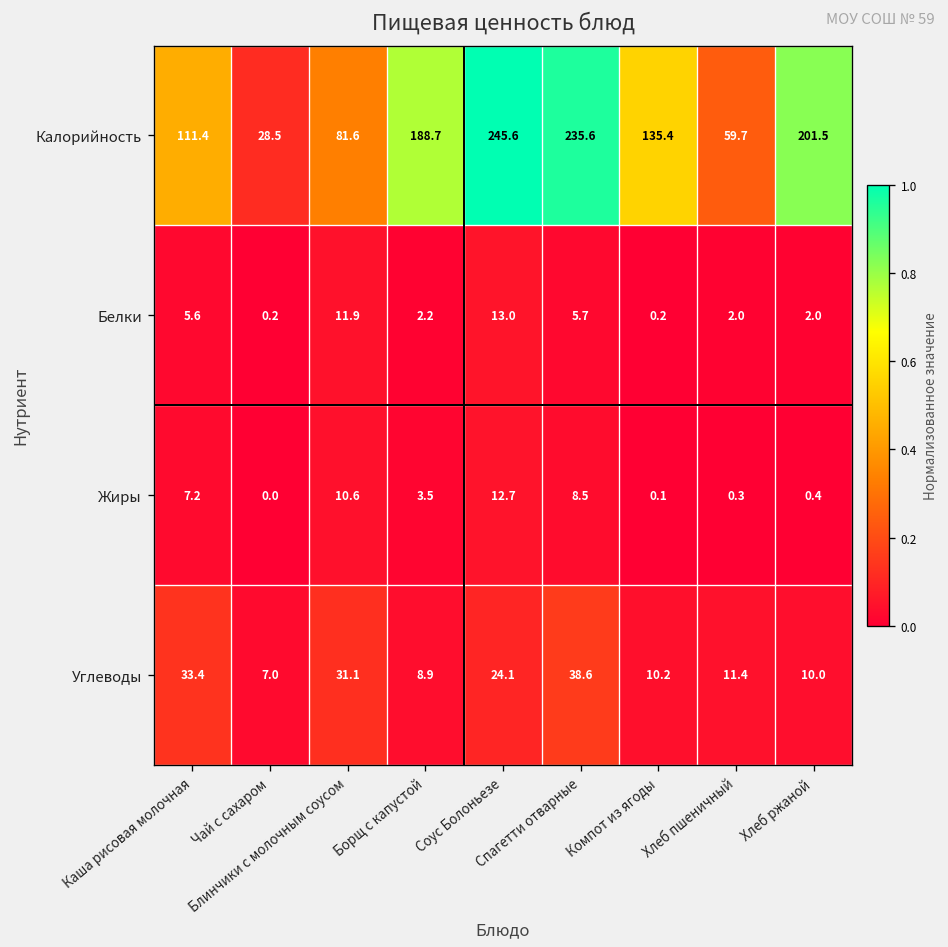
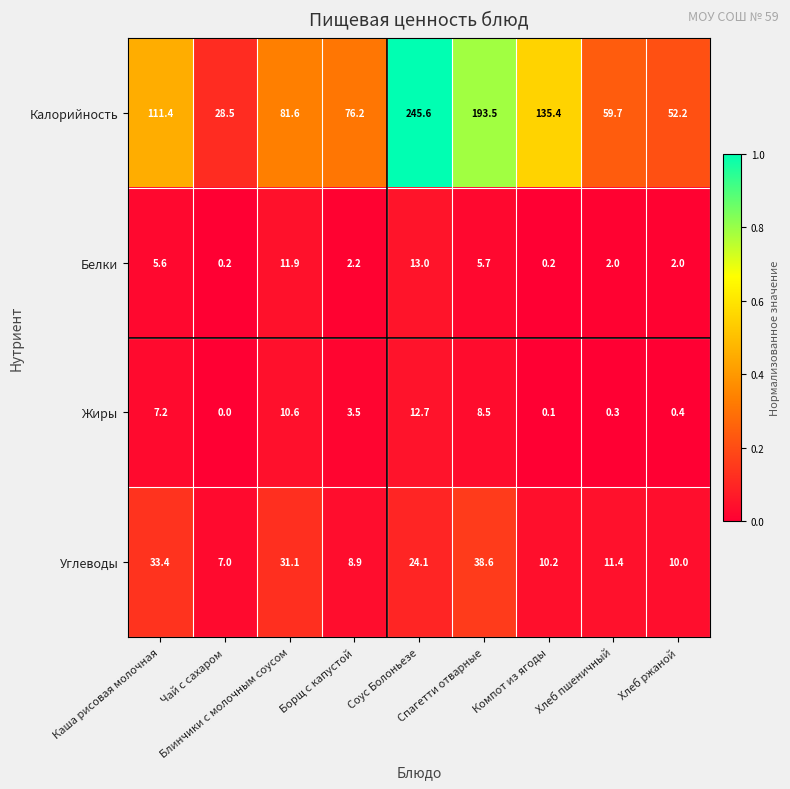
  {
    "Калорийность": {
      "Каша рисовая молочная": 111.4,
      "Чай с сахаром": 28.5,
      "Блинчики с молочным соусом": 81.6,
-     "Борщ с капустой": 188.7,
+     "Борщ с капустой": 76.2,
      "Соус Болоньезе": 245.6,
-     "Спагетти отварные": 235.6,
+     "Спагетти отварные": 193.5,
      "Компот из ягоды": 135.4,
      "Хлеб пшеничный": 59.7,
-     "Хлеб ржаной": 201.5
+     "Хлеб ржаной": 52.2
    },
    "Белки": {
      "Каша рисовая молочная": 5.6,
      "Чай с сахаром": 0.2,
      "Блинчики с молочным соусом": 11.9,
      "Борщ с капустой": 2.2,
      "Соус Болоньезе": 13.0,
      "Спагетти отварные": 5.7,
      "Компот из ягоды": 0.2,
      "Хлеб пшеничный": 2.0,
      "Хлеб ржаной": 2.0
    },
    "Жиры": {
      "Каша рисовая молочная": 7.2,
      "Чай с сахаром": 0.0,
      "Блинчики с молочным соусом": 10.6,
      "Борщ с капустой": 3.5,
      "Соус Болоньезе": 12.7,
      "Спагетти отварные": 8.5,
      "Компот из ягоды": 0.1,
      "Хлеб пшеничный": 0.3,
      "Хлеб ржаной": 0.4
    },
    "Углеводы": {
      "Каша рисовая молочная": 33.4,
      "Чай с сахаром": 7.0,
      "Блинчики с молочным соусом": 31.1,
      "Борщ с капустой": 8.9,
      "Соус Болоньезе": 24.1,
      "Спагетти отварные": 38.6,
      "Компот из ягоды": 10.2,
      "Хлеб пшеничный": 11.4,
      "Хлеб ржаной": 10.0
    }
  }
